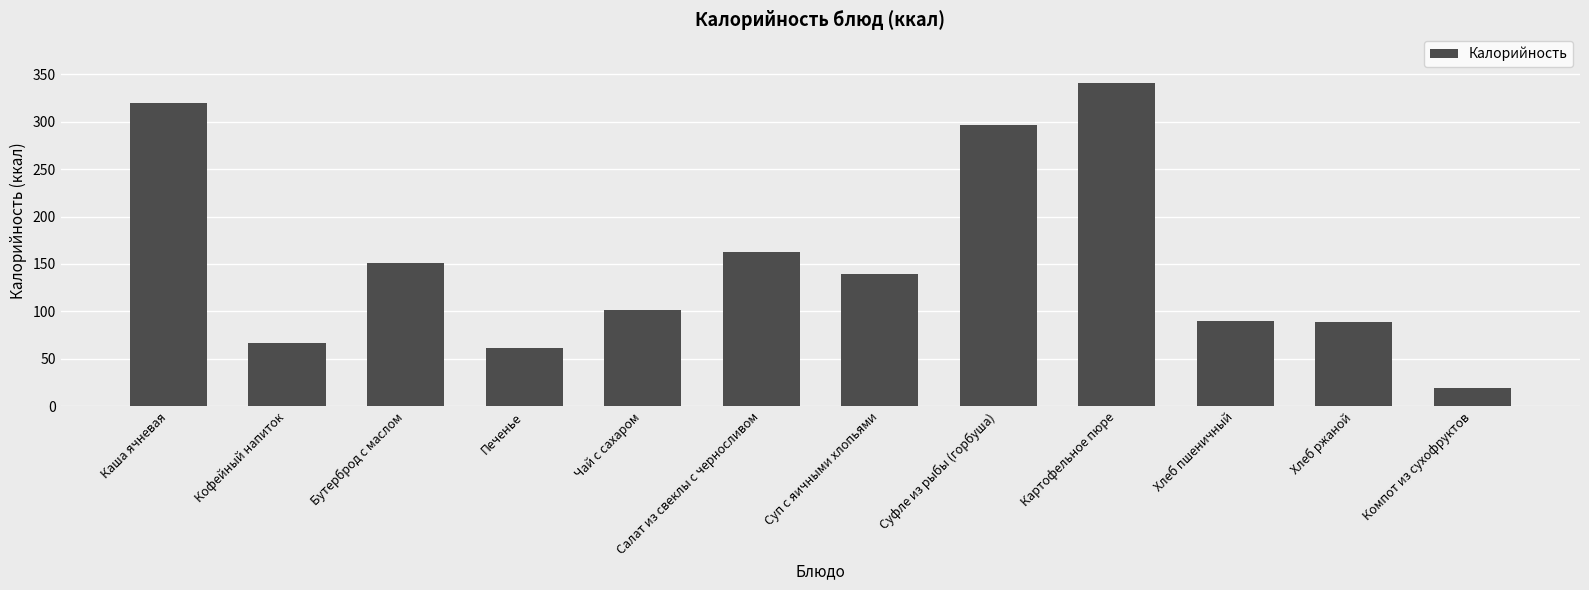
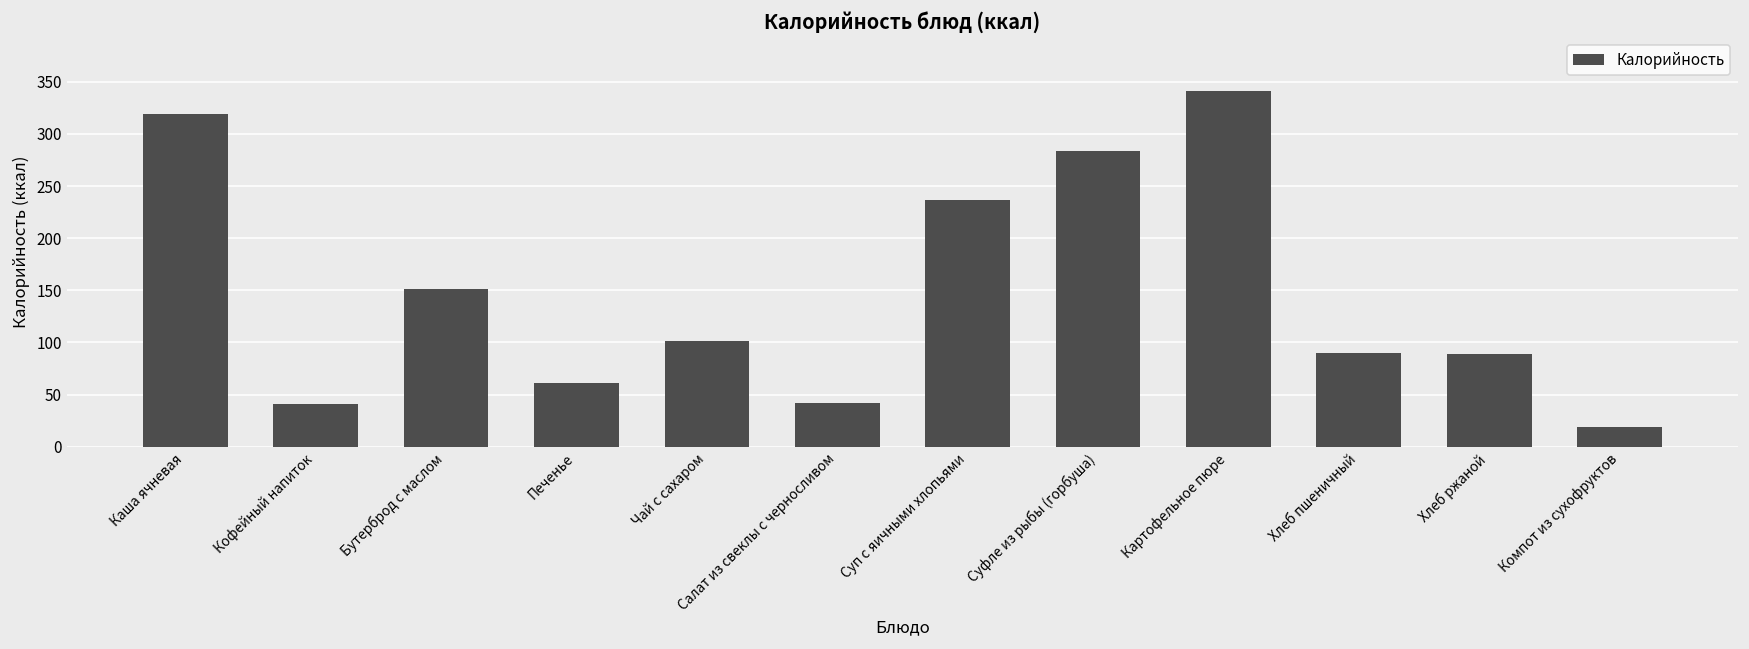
  {
    "Каша ячневая": 320,
-   "Кофейный напиток": 70,
+   "Кофейный напиток": 40,
    "Бутерброд с маслом": 150,
    "Печенье": 60,
    "Чай с сахаром": 100,
-   "Салат из свеклы с черносливом": 160,
-   "Суп с яичными хлопьями": 140,
-   "Суфле из рыбы (горбуша)": 300,
+   "Салат из свеклы с черносливом": 40,
+   "Суп с яичными хлопьями": 240,
+   "Суфле из рыбы (горбуша)": 280,
    "Картофельное пюре": 340,
    "Хлеб пшеничный": 90,
    "Хлеб ржаной": 90,
    "Компот из сухофруктов": 20
  }
